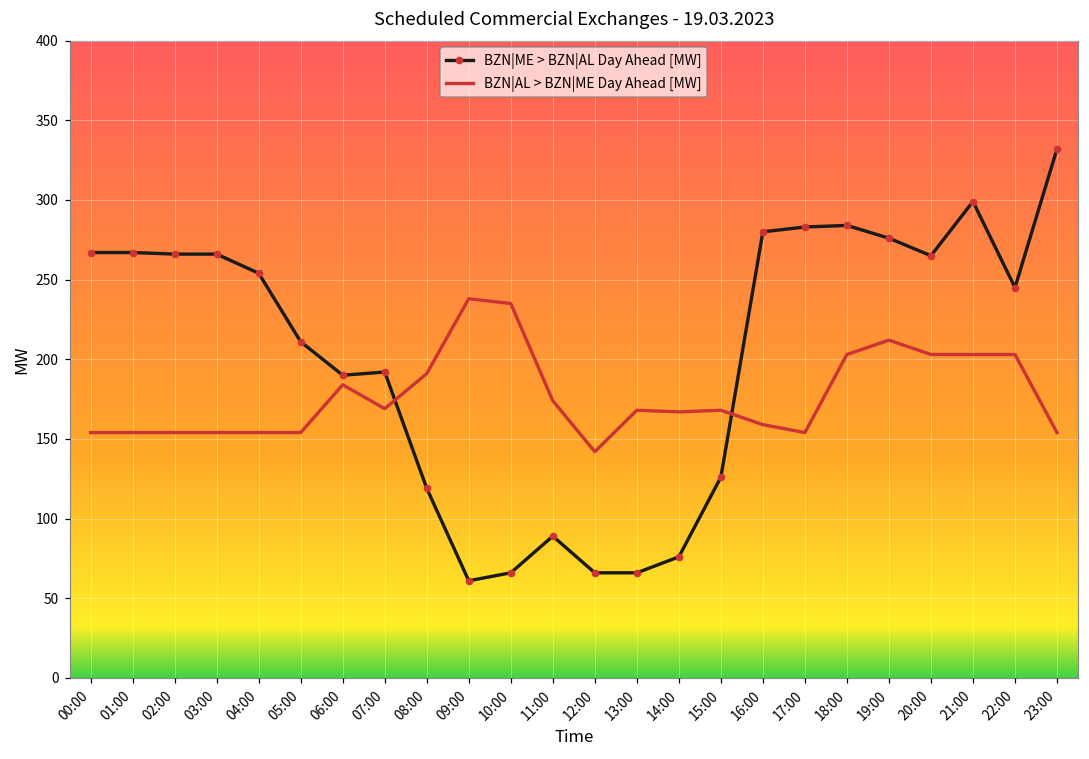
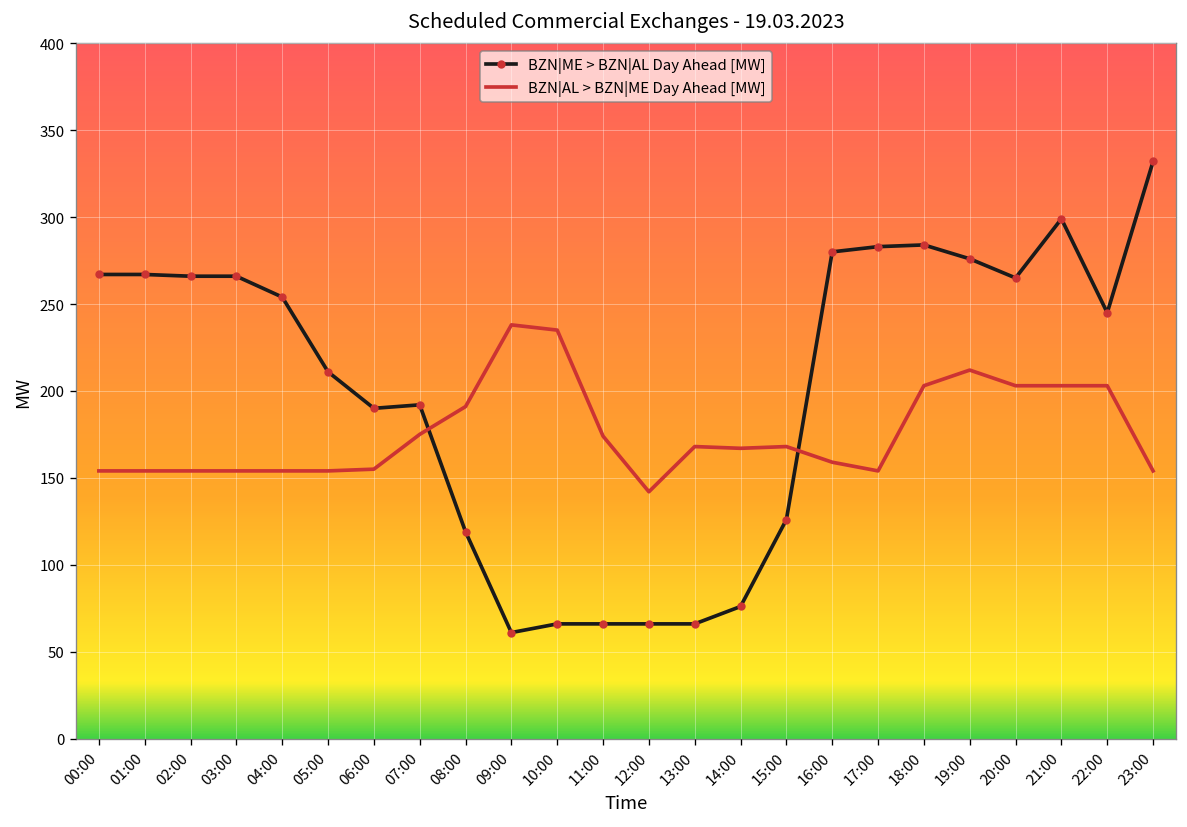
  {
    "BZN|ME > BZN|AL Day Ahead [MW]": {
      "00:00": 267,
      "01:00": 267,
      "02:00": 266,
      "03:00": 266,
      "04:00": 254,
      "05:00": 211,
      "06:00": 190,
      "07:00": 192,
      "08:00": 119,
      "09:00": 61,
      "10:00": 66,
-     "11:00": 89,
+     "11:00": 66,
      "12:00": 66,
      "13:00": 66,
      "14:00": 76,
      "15:00": 126,
      "16:00": 280,
      "17:00": 283,
      "18:00": 284,
      "19:00": 276,
      "20:00": 265,
      "21:00": 299,
      "22:00": 245,
      "23:00": 332
    },
    "BZN|AL > BZN|ME Day Ahead [MW]": {
      "00:00": 154,
      "01:00": 154,
      "02:00": 154,
      "03:00": 154,
      "04:00": 154,
      "05:00": 154,
-     "06:00": 184,
-     "07:00": 169,
+     "06:00": 155,
+     "07:00": 175,
      "08:00": 191,
      "09:00": 238,
      "10:00": 235,
      "11:00": 174,
      "12:00": 142,
      "13:00": 168,
      "14:00": 167,
      "15:00": 168,
      "16:00": 159,
      "17:00": 154,
      "18:00": 203,
      "19:00": 212,
      "20:00": 203,
      "21:00": 203,
      "22:00": 203,
      "23:00": 154
    }
  }
